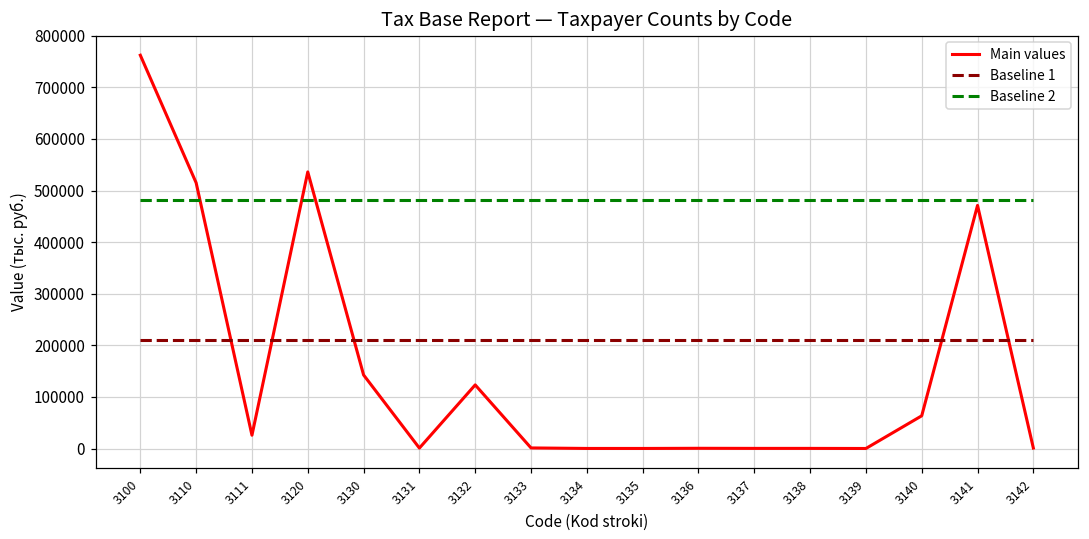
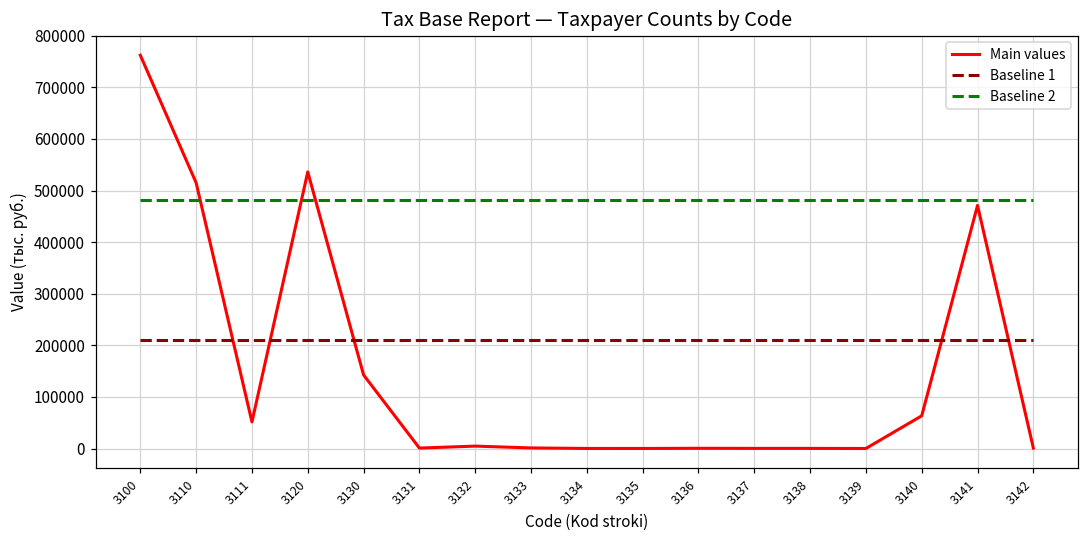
  {
    "Main values": {
      "3100": 760000,
      "3110": 510000,
-     "3111": 30000,
+     "3111": 50000,
      "3120": 540000,
      "3130": 140000,
      "3131": 0,
-     "3132": 120000,
+     "3132": 0,
      "3133": 0,
      "3134": 0,
      "3135": 0,
      "3136": 0,
      "3137": 0,
      "3138": 0,
      "3139": 0,
      "3140": 60000,
      "3141": 470000,
      "3142": 0
    },
    "Baseline 1": {
      "3100": 210000,
      "3110": 210000,
      "3111": 210000,
      "3120": 210000,
      "3130": 210000,
      "3131": 210000,
      "3132": 210000,
      "3133": 210000,
      "3134": 210000,
      "3135": 210000,
      "3136": 210000,
      "3137": 210000,
      "3138": 210000,
      "3139": 210000,
      "3140": 210000,
      "3141": 210000,
      "3142": 210000
    },
    "Baseline 2": {
      "3100": 480000,
      "3110": 480000,
      "3111": 480000,
      "3120": 480000,
      "3130": 480000,
      "3131": 480000,
      "3132": 480000,
      "3133": 480000,
      "3134": 480000,
      "3135": 480000,
      "3136": 480000,
      "3137": 480000,
      "3138": 480000,
      "3139": 480000,
      "3140": 480000,
      "3141": 480000,
      "3142": 480000
    }
  }
